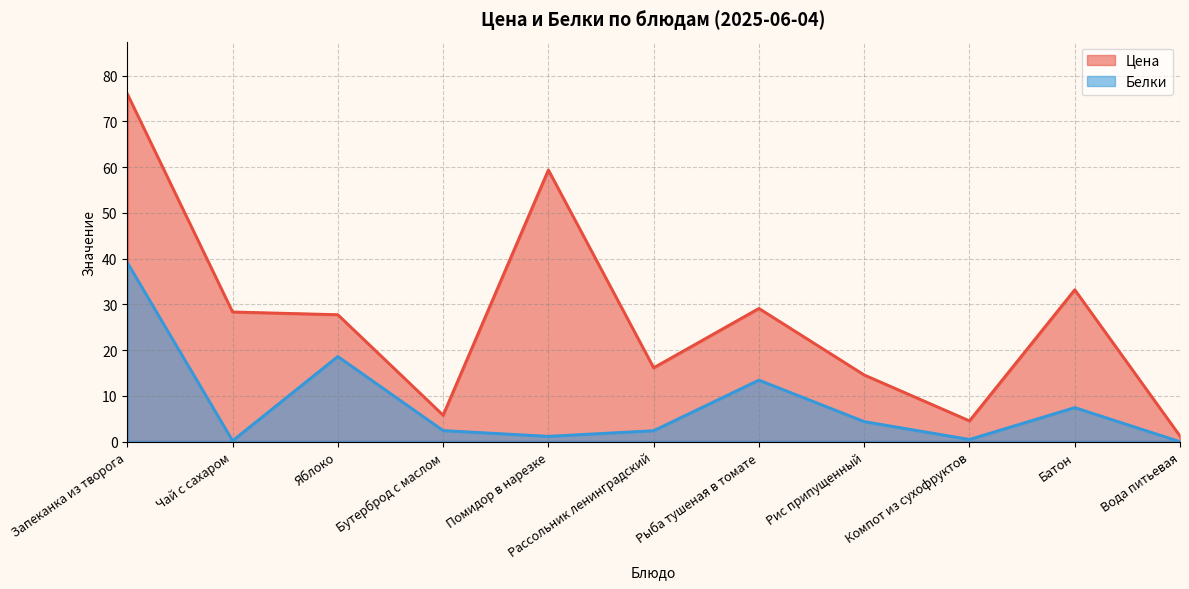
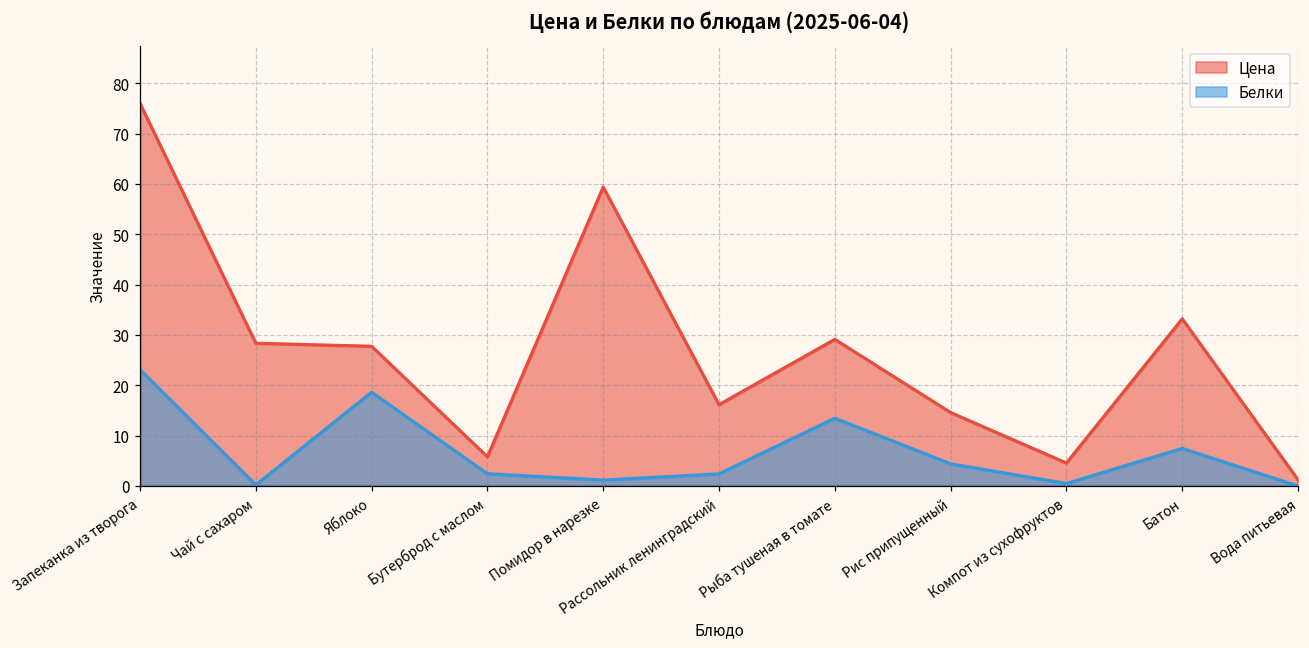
  {
    "Цена": {
      "Запеканка из творога": 76,
      "Чай с сахаром": 28,
      "Яблоко": 28,
      "Бутерброд с маслом": 6,
      "Помидор в нарезке": 59,
      "Рассольник ленинградский": 16,
      "Рыба тушеная в томате": 29,
      "Рис припущенный": 15,
      "Компот из сухофруктов": 5,
      "Батон": 33,
      "Вода питьевая": 1
    },
    "Белки": {
-     "Запеканка из творога": 39,
+     "Запеканка из творога": 23,
      "Чай с сахаром": 0,
      "Яблоко": 19,
      "Бутерброд с маслом": 2,
      "Помидор в нарезке": 1,
      "Рассольник ленинградский": 2,
      "Рыба тушеная в томате": 13,
      "Рис припущенный": 4,
      "Компот из сухофруктов": 0,
      "Батон": 7,
      "Вода питьевая": 0
    }
  }
